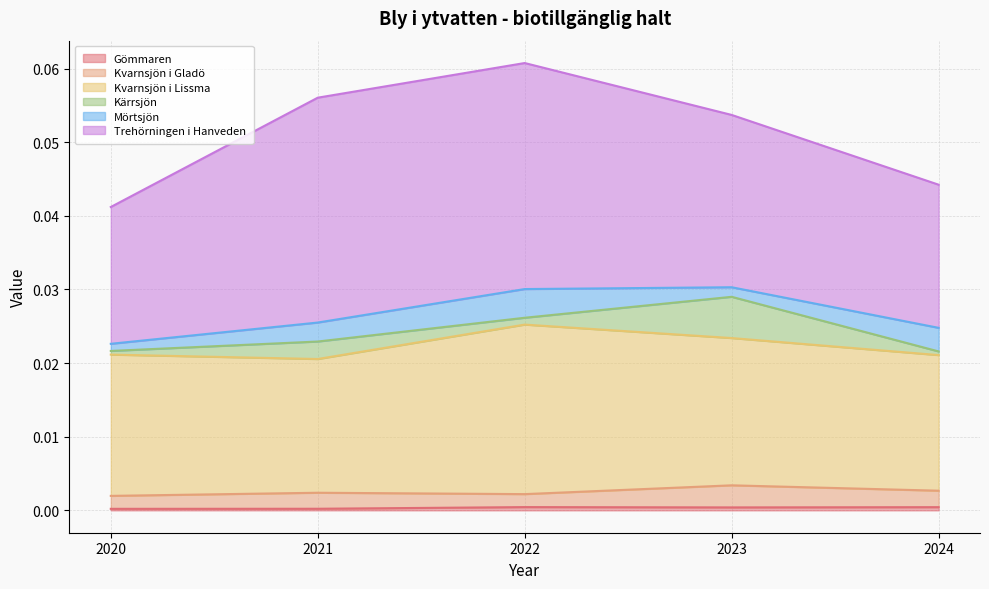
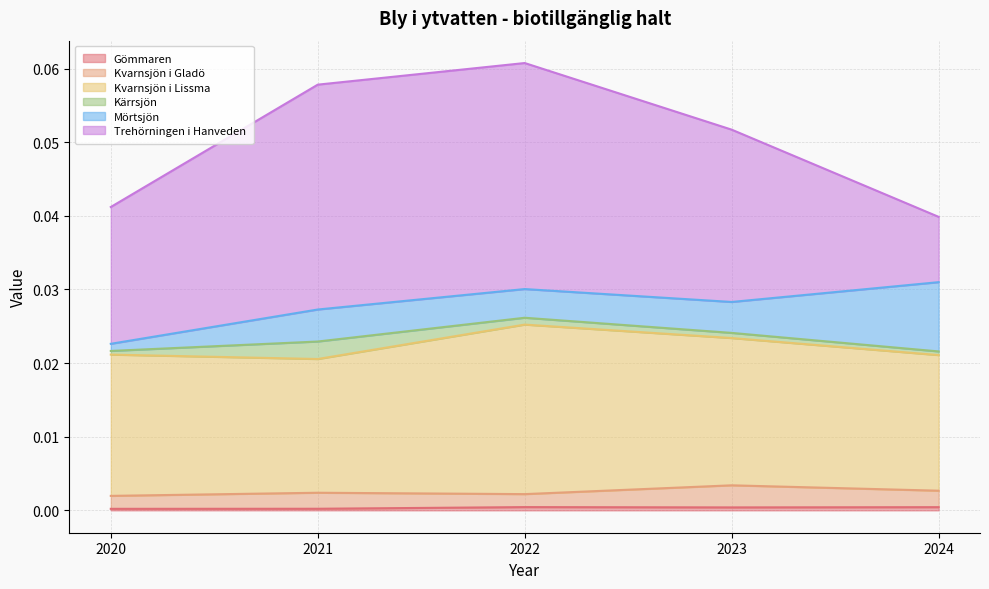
  {
    "Kärrsjön": {
      "2020": 0.000,
      "2021": 0.002,
      "2022": 0.001,
-     "2023": 0.006,
+     "2023": 0.001,
      "2024": 0.000
    },
    "Mörtsjön": {
      "2020": 0.001,
-     "2021": 0.003,
+     "2021": 0.004,
      "2022": 0.004,
-     "2023": 0.001,
-     "2024": 0.003
+     "2023": 0.004,
+     "2024": 0.009
    },
    "Trehörningen i Hanveden": {
      "2020": 0.019,
      "2021": 0.031,
      "2022": 0.031,
      "2023": 0.023,
-     "2024": 0.019
+     "2024": 0.009
    }
  }
